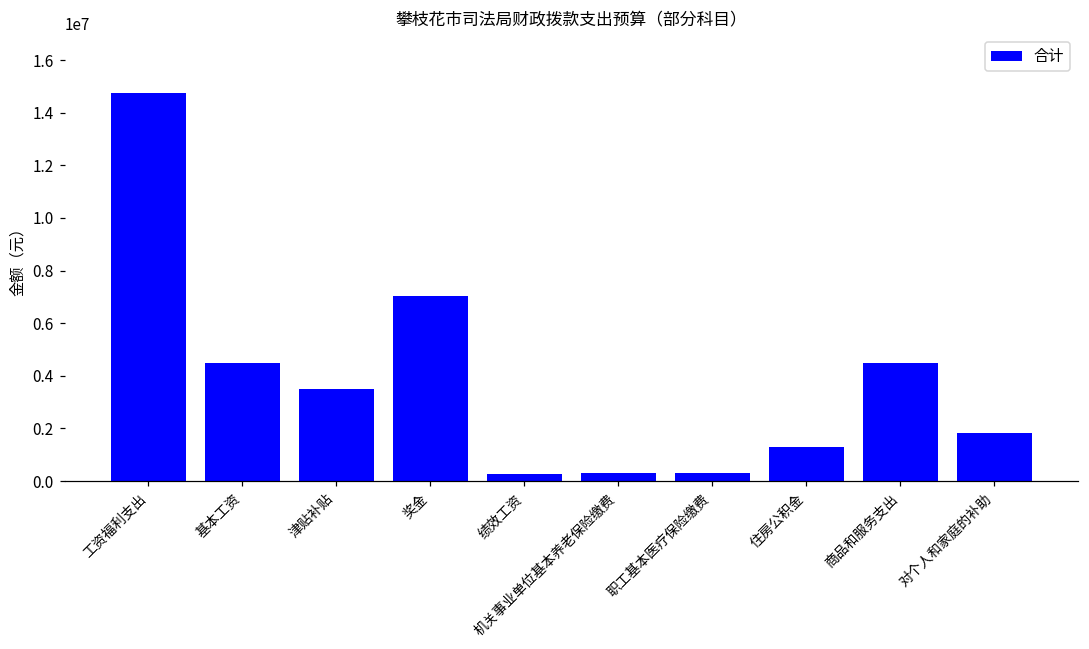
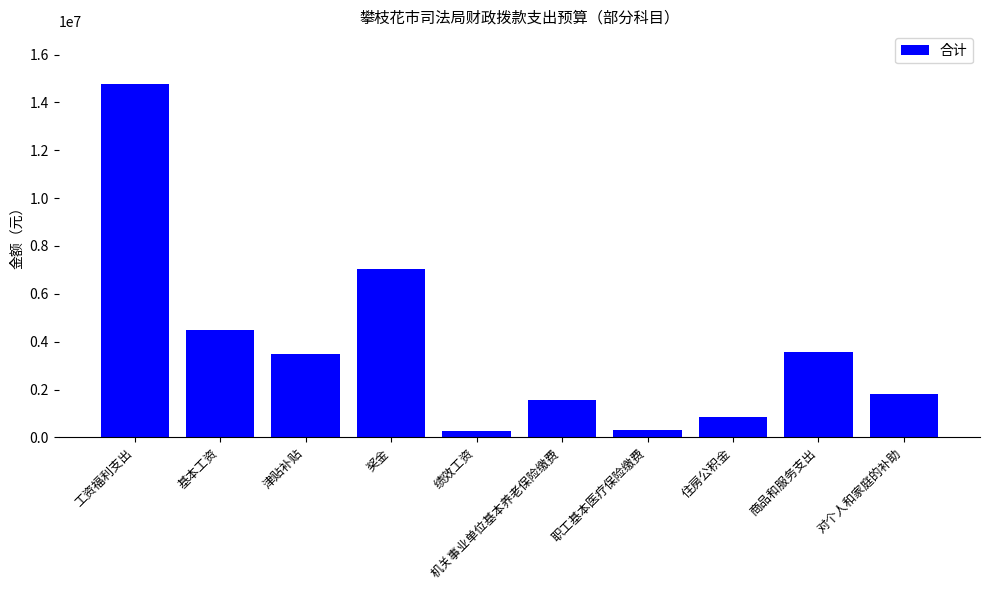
  {
    "工资福利支出": 14800000,
    "基本工资": 4500000,
    "津贴补贴": 3500000,
    "奖金": 7000000,
    "绩效工资": 300000,
-   "机关事业单位基本养老保险缴费": 300000,
+   "机关事业单位基本养老保险缴费": 1600000,
    "职工基本医疗保险缴费": 300000,
-   "住房公积金": 1300000,
-   "商品和服务支出": 4500000,
+   "住房公积金": 800000,
+   "商品和服务支出": 3600000,
    "对个人和家庭的补助": 1800000
  }
